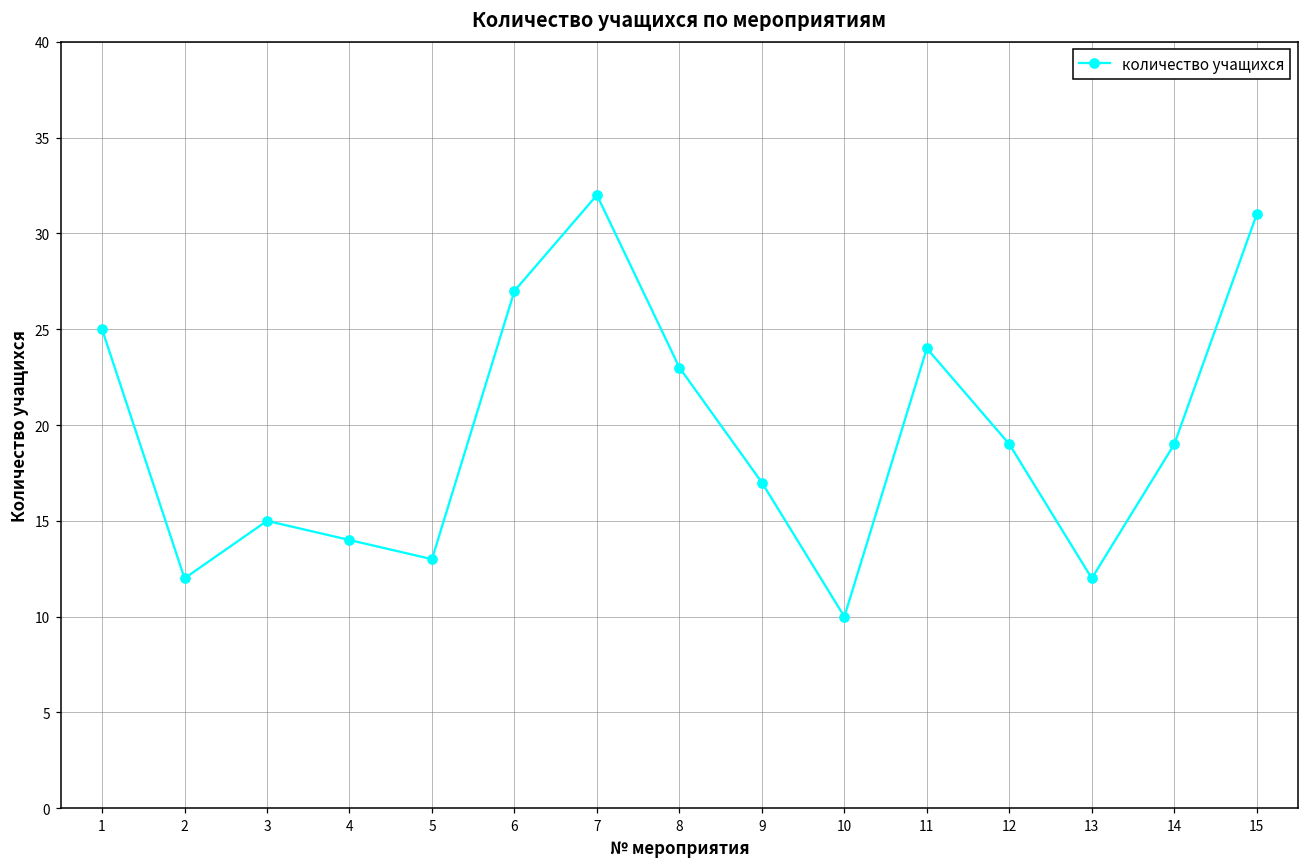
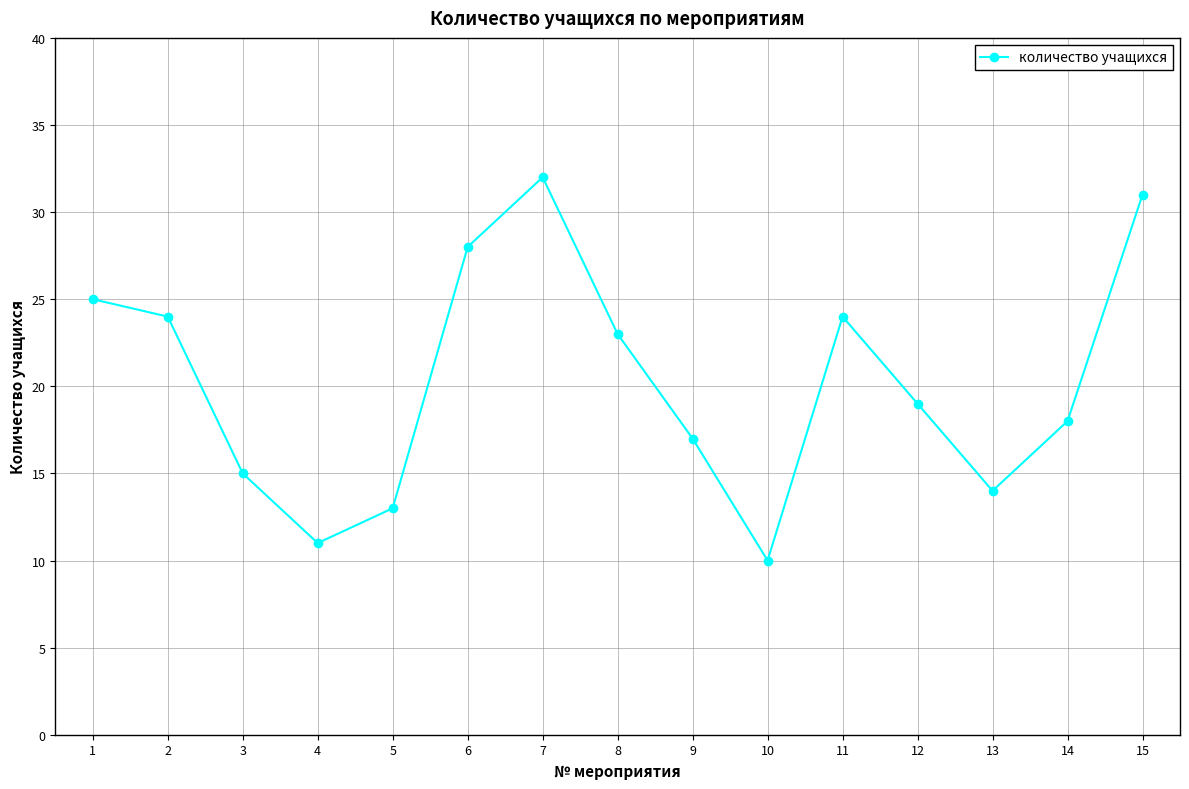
  {
    "1": 25,
-   "2": 12,
+   "2": 24,
    "3": 15,
-   "4": 14,
+   "4": 11,
    "5": 13,
-   "6": 27,
+   "6": 28,
    "7": 32,
    "8": 23,
    "9": 17,
    "10": 10,
    "11": 24,
    "12": 19,
-   "13": 12,
-   "14": 19,
+   "13": 14,
+   "14": 18,
    "15": 31
  }
